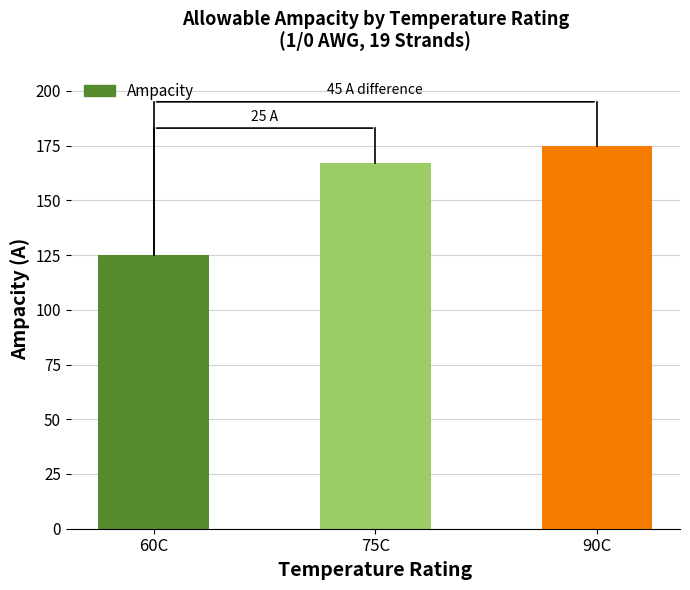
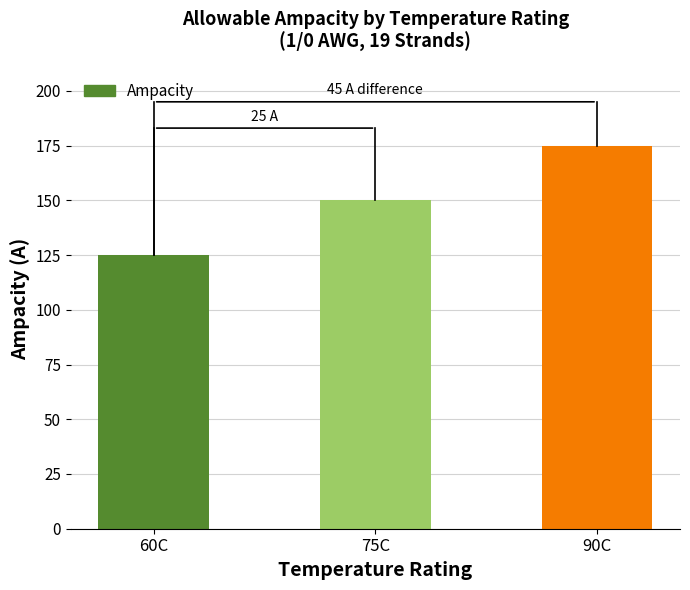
  {
    "Ampacity": {
      "60C": 125,
-     "75C": 167,
+     "75C": 150,
      "90C": 175
    }
  }
